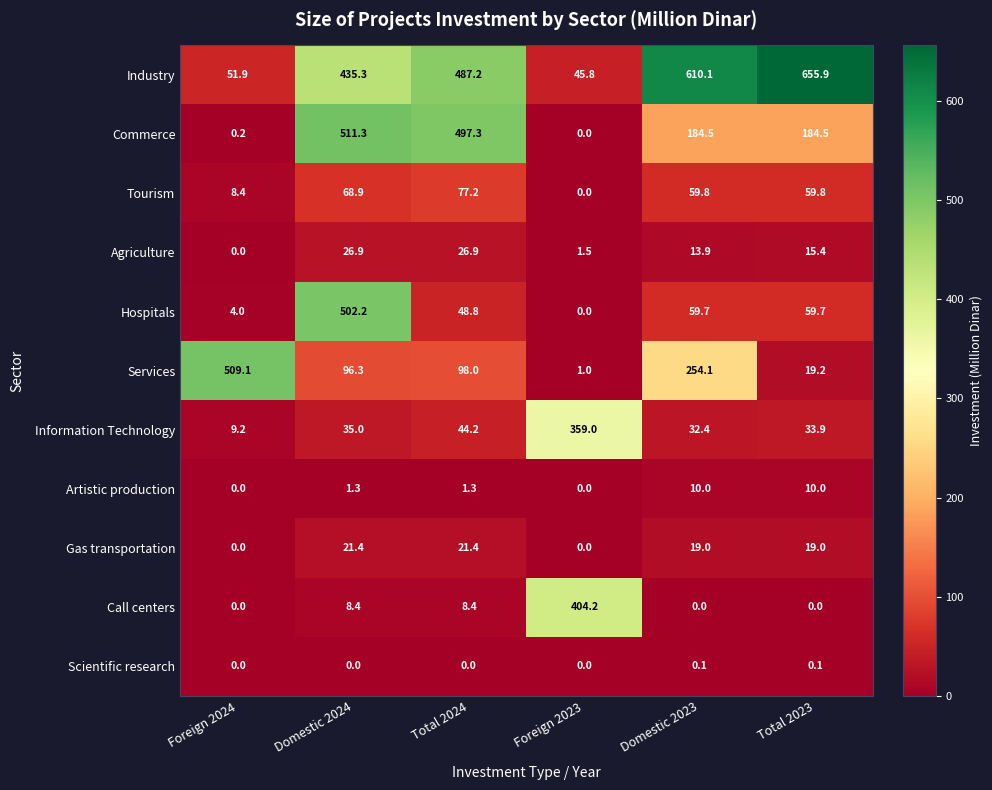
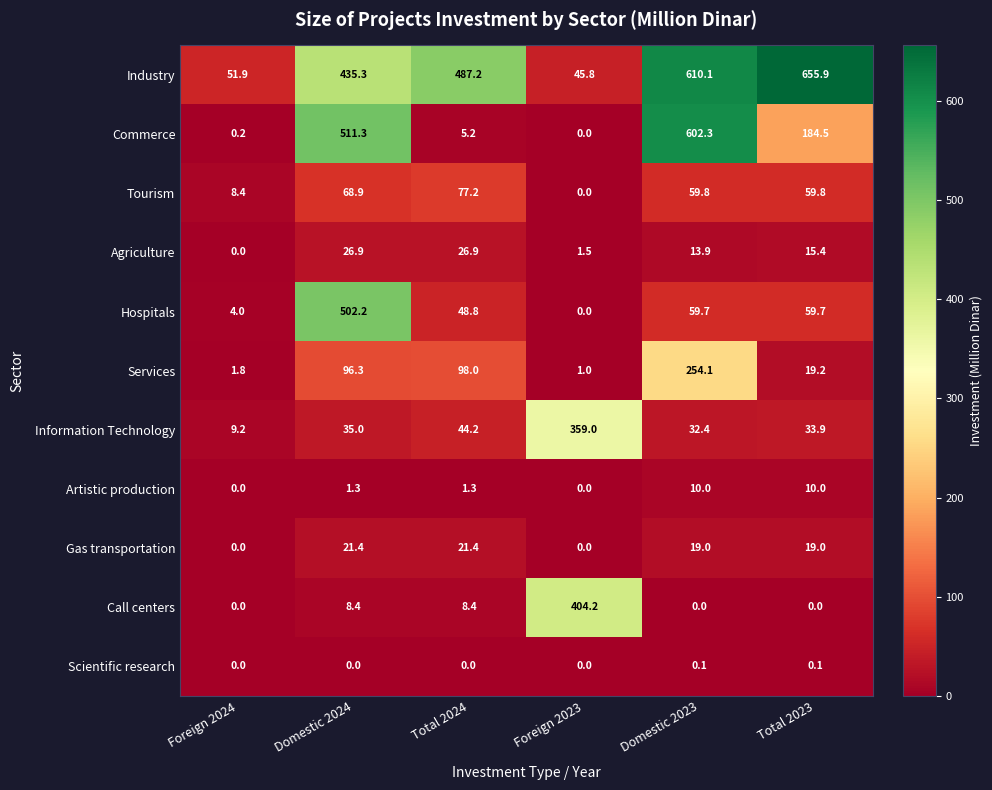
  {
    "Industry": {
      "Foreign 2024": 51.9,
      "Domestic 2024": 435.3,
      "Total 2024": 487.2,
      "Foreign 2023": 45.8,
      "Domestic 2023": 610.1,
      "Total 2023": 655.9
    },
    "Commerce": {
      "Foreign 2024": 0.2,
      "Domestic 2024": 511.3,
-     "Total 2024": 497.3,
+     "Total 2024": 5.2,
      "Foreign 2023": 0.0,
-     "Domestic 2023": 184.5,
+     "Domestic 2023": 602.3,
      "Total 2023": 184.5
    },
    "Tourism": {
      "Foreign 2024": 8.4,
      "Domestic 2024": 68.9,
      "Total 2024": 77.2,
      "Foreign 2023": 0.0,
      "Domestic 2023": 59.8,
      "Total 2023": 59.8
    },
    "Agriculture": {
      "Foreign 2024": 0.0,
      "Domestic 2024": 26.9,
      "Total 2024": 26.9,
      "Foreign 2023": 1.5,
      "Domestic 2023": 13.9,
      "Total 2023": 15.4
    },
    "Hospitals": {
      "Foreign 2024": 4.0,
      "Domestic 2024": 502.2,
      "Total 2024": 48.8,
      "Foreign 2023": 0.0,
      "Domestic 2023": 59.7,
      "Total 2023": 59.7
    },
    "Services": {
-     "Foreign 2024": 509.1,
+     "Foreign 2024": 1.8,
      "Domestic 2024": 96.3,
      "Total 2024": 98.0,
      "Foreign 2023": 1.0,
      "Domestic 2023": 254.1,
      "Total 2023": 19.2
    },
    "Information Technology": {
      "Foreign 2024": 9.2,
      "Domestic 2024": 35.0,
      "Total 2024": 44.2,
      "Foreign 2023": 359.0,
      "Domestic 2023": 32.4,
      "Total 2023": 33.9
    },
    "Artistic production": {
      "Foreign 2024": 0.0,
      "Domestic 2024": 1.3,
      "Total 2024": 1.3,
      "Foreign 2023": 0.0,
      "Domestic 2023": 10.0,
      "Total 2023": 10.0
    },
    "Gas transportation": {
      "Foreign 2024": 0.0,
      "Domestic 2024": 21.4,
      "Total 2024": 21.4,
      "Foreign 2023": 0.0,
      "Domestic 2023": 19.0,
      "Total 2023": 19.0
    },
    "Call centers": {
      "Foreign 2024": 0.0,
      "Domestic 2024": 8.4,
      "Total 2024": 8.4,
      "Foreign 2023": 404.2,
      "Domestic 2023": 0.0,
      "Total 2023": 0.0
    },
    "Scientific research": {
      "Foreign 2024": 0.0,
      "Domestic 2024": 0.0,
      "Total 2024": 0.0,
      "Foreign 2023": 0.0,
      "Domestic 2023": 0.1,
      "Total 2023": 0.1
    }
  }
